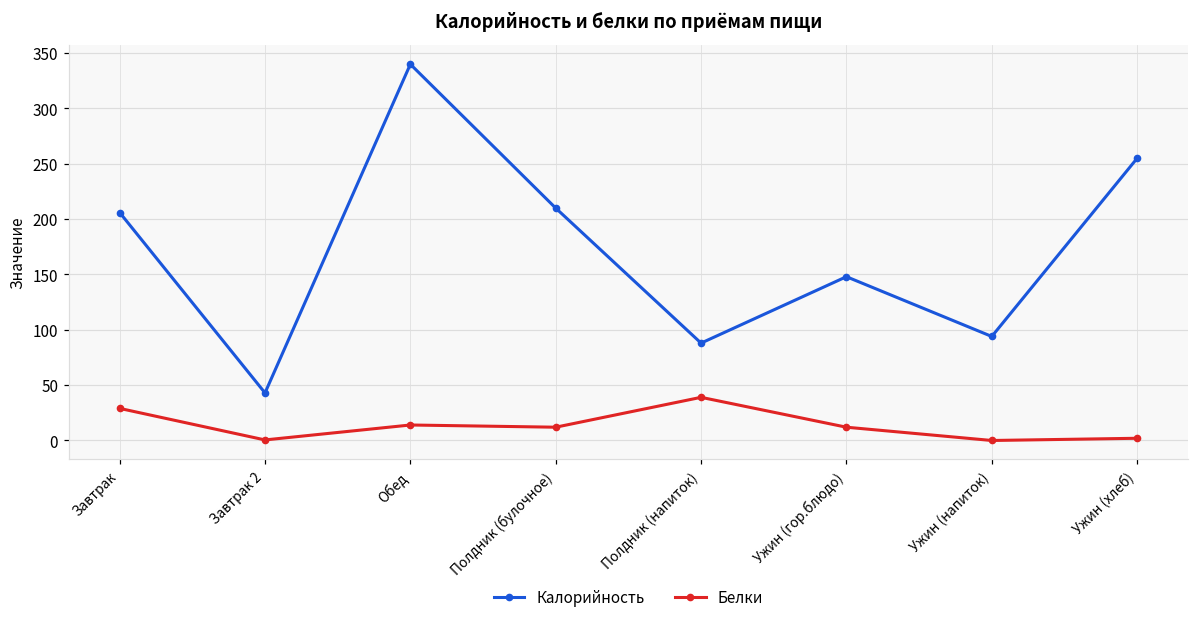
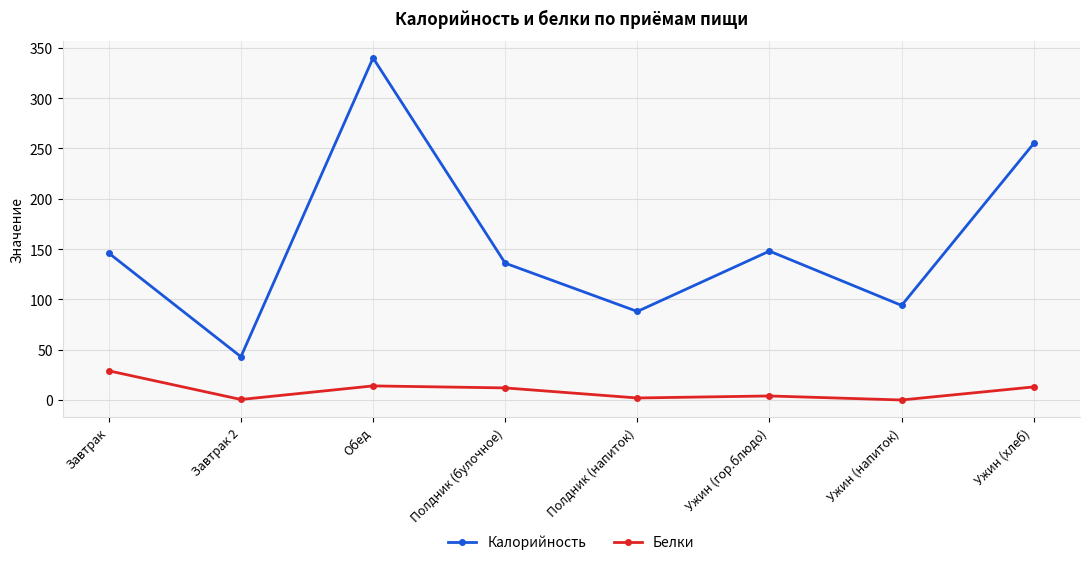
  {
    "Калорийность": {
-     "Завтрак": 206,
+     "Завтрак": 146,
      "Завтрак 2": 43,
      "Обед": 340,
-     "Полдник (булочное)": 210,
+     "Полдник (булочное)": 136,
      "Полдник (напиток)": 88,
      "Ужин (гор.блюдо)": 148,
      "Ужин (напиток)": 94,
      "Ужин (хлеб)": 255
    },
    "Белки": {
      "Завтрак": 29,
      "Завтрак 2": 1,
      "Обед": 14,
      "Полдник (булочное)": 12,
-     "Полдник (напиток)": 39,
-     "Ужин (гор.блюдо)": 12,
+     "Полдник (напиток)": 2,
+     "Ужин (гор.блюдо)": 4,
      "Ужин (напиток)": 0,
-     "Ужин (хлеб)": 2
+     "Ужин (хлеб)": 13
    }
  }
